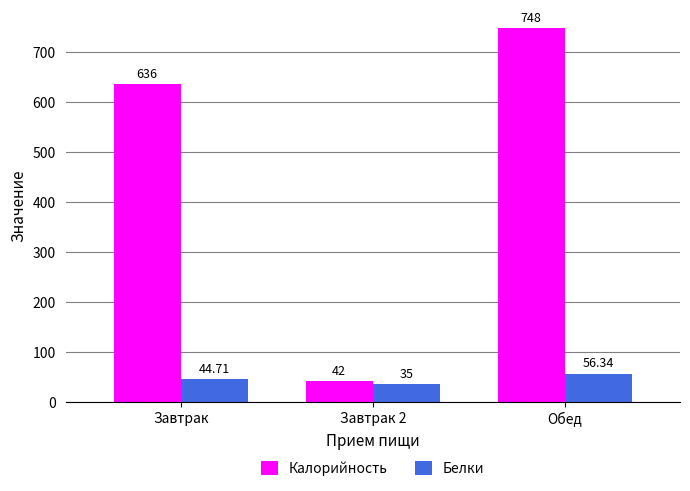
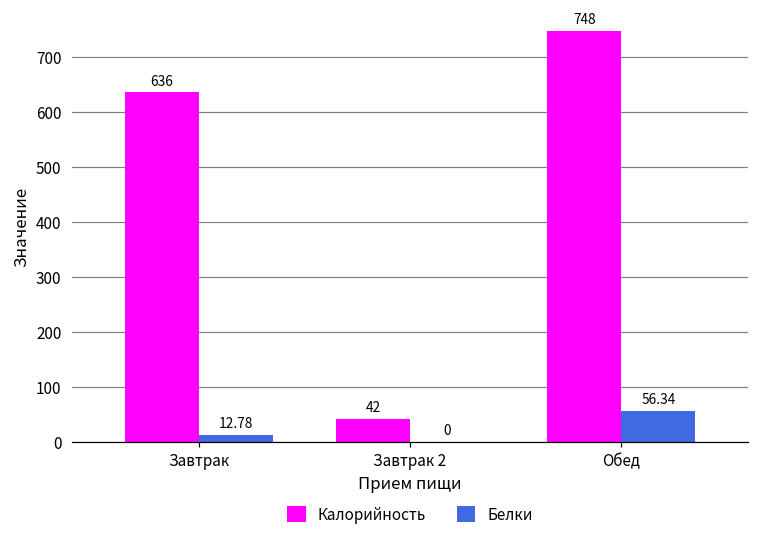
  {
    "Калорийность": {
      "Завтрак": 636,
      "Завтрак 2": 42,
      "Обед": 748
    },
    "Белки": {
-     "Завтрак": 44.71,
-     "Завтрак 2": 35,
+     "Завтрак": 12.78,
+     "Завтрак 2": 0,
      "Обед": 56.34
    }
  }
